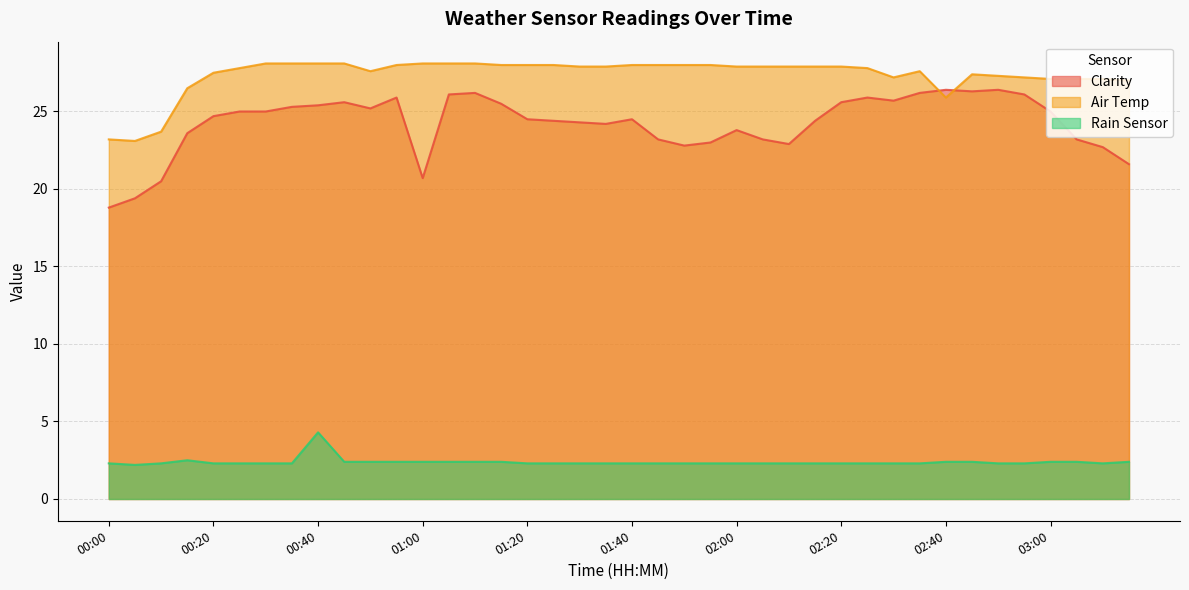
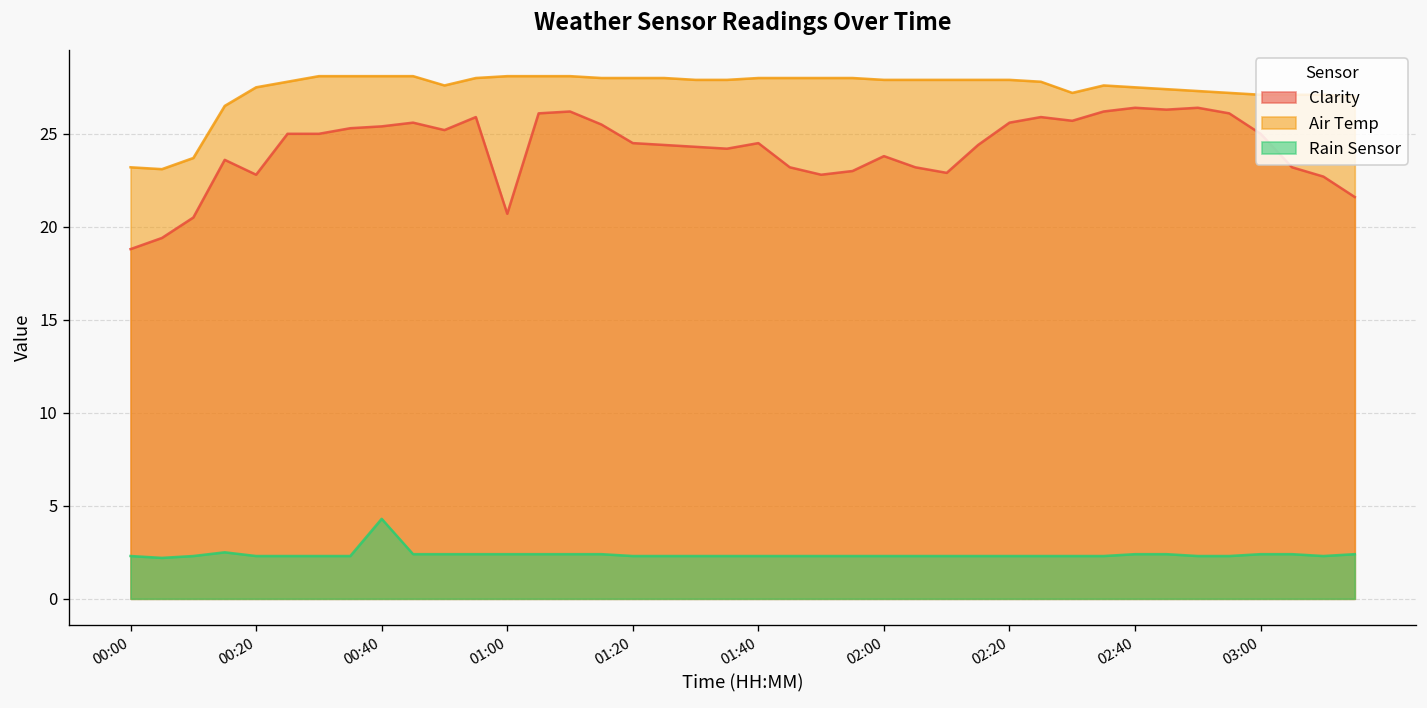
  {
    "Clarity": {
      "00:00": 18.8,
-     "00:20": 24.7,
+     "00:20": 22.8,
      "00:40": 25.4,
      "01:00": 20.7,
      "01:20": 24.5,
      "01:40": 24.5,
      "02:00": 23.8,
      "02:20": 25.6,
      "02:40": 26.4
    },
    "Air Temp": {
      "00:00": 23.2,
      "00:20": 27.5,
      "00:40": 28.1,
      "01:00": 28.1,
      "01:20": 28.0,
      "01:40": 28.0,
      "02:00": 27.9,
      "02:20": 27.9,
-     "02:40": 25.9
+     "02:40": 27.5
    },
    "Rain Sensor": {
      "00:00": 2.3,
      "00:20": 2.3,
      "00:40": 4.3,
      "01:00": 2.4,
      "01:20": 2.3,
      "01:40": 2.3,
      "02:00": 2.3,
      "02:20": 2.3,
      "02:40": 2.4,
      "03:00": 2.4
    }
  }
